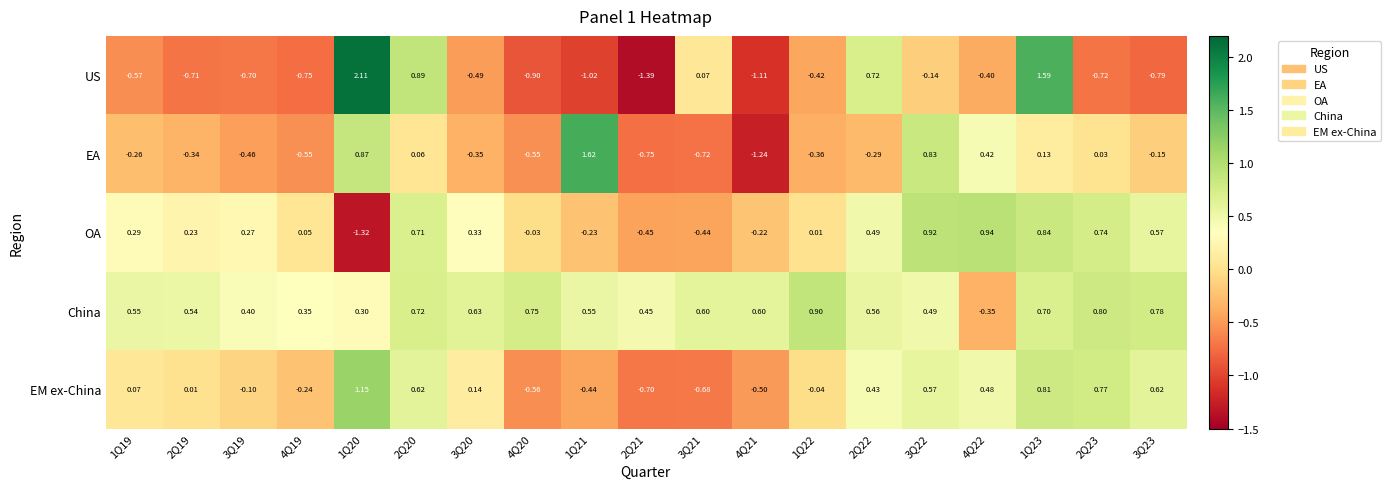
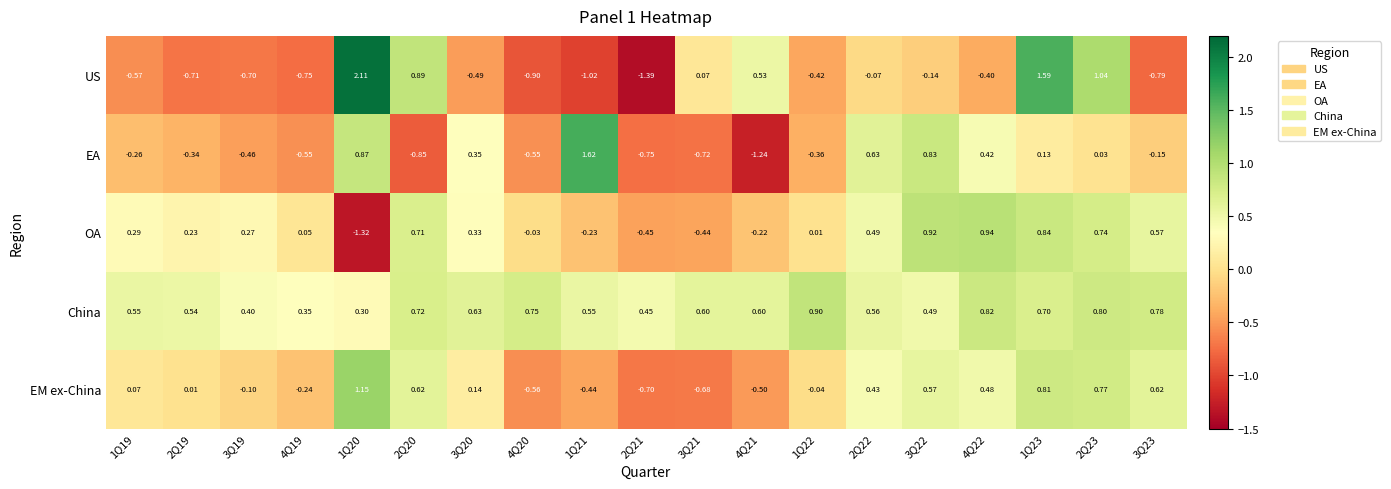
  {
    "US": {
      "1Q19": -0.57,
      "2Q19": -0.71,
      "3Q19": -0.70,
      "4Q19": -0.75,
      "1Q20": 2.11,
      "2Q20": 0.89,
      "3Q20": -0.49,
      "4Q20": -0.90,
      "1Q21": -1.02,
      "2Q21": -1.39,
      "3Q21": 0.07,
-     "4Q21": -1.11,
+     "4Q21": 0.53,
      "1Q22": -0.42,
-     "2Q22": 0.72,
+     "2Q22": -0.07,
      "3Q22": -0.14,
      "4Q22": -0.40,
      "1Q23": 1.59,
-     "2Q23": -0.72,
+     "2Q23": 1.04,
      "3Q23": -0.79
    },
    "EA": {
      "1Q19": -0.26,
      "2Q19": -0.34,
      "3Q19": -0.46,
      "4Q19": -0.55,
      "1Q20": 0.87,
-     "2Q20": 0.06,
-     "3Q20": -0.35,
+     "2Q20": -0.85,
+     "3Q20": 0.35,
      "4Q20": -0.55,
      "1Q21": 1.62,
      "2Q21": -0.75,
      "3Q21": -0.72,
      "4Q21": -1.24,
      "1Q22": -0.36,
-     "2Q22": -0.29,
+     "2Q22": 0.63,
      "3Q22": 0.83,
      "4Q22": 0.42,
      "1Q23": 0.13,
      "2Q23": 0.03,
      "3Q23": -0.15
    },
    "OA": {
      "1Q19": 0.29,
      "2Q19": 0.23,
      "3Q19": 0.27,
      "4Q19": 0.05,
      "1Q20": -1.32,
      "2Q20": 0.71,
      "3Q20": 0.33,
      "4Q20": -0.03,
      "1Q21": -0.23,
      "2Q21": -0.45,
      "3Q21": -0.44,
      "4Q21": -0.22,
      "1Q22": 0.01,
      "2Q22": 0.49,
      "3Q22": 0.92,
      "4Q22": 0.94,
      "1Q23": 0.84,
      "2Q23": 0.74,
      "3Q23": 0.57
    },
    "China": {
      "1Q19": 0.55,
      "2Q19": 0.54,
      "3Q19": 0.40,
      "4Q19": 0.35,
      "1Q20": 0.30,
      "2Q20": 0.72,
      "3Q20": 0.63,
      "4Q20": 0.75,
      "1Q21": 0.55,
      "2Q21": 0.45,
      "3Q21": 0.60,
      "4Q21": 0.60,
      "1Q22": 0.90,
      "2Q22": 0.56,
      "3Q22": 0.49,
-     "4Q22": -0.35,
+     "4Q22": 0.82,
      "1Q23": 0.70,
      "2Q23": 0.80,
      "3Q23": 0.78
    },
    "EM ex-China": {
      "1Q19": 0.07,
      "2Q19": 0.01,
      "3Q19": -0.10,
      "4Q19": -0.24,
      "1Q20": 1.15,
      "2Q20": 0.62,
      "3Q20": 0.14,
      "4Q20": -0.56,
      "1Q21": -0.44,
      "2Q21": -0.70,
      "3Q21": -0.68,
      "4Q21": -0.50,
      "1Q22": -0.04,
      "2Q22": 0.43,
      "3Q22": 0.57,
      "4Q22": 0.48,
      "1Q23": 0.81,
      "2Q23": 0.77,
      "3Q23": 0.62
    }
  }
